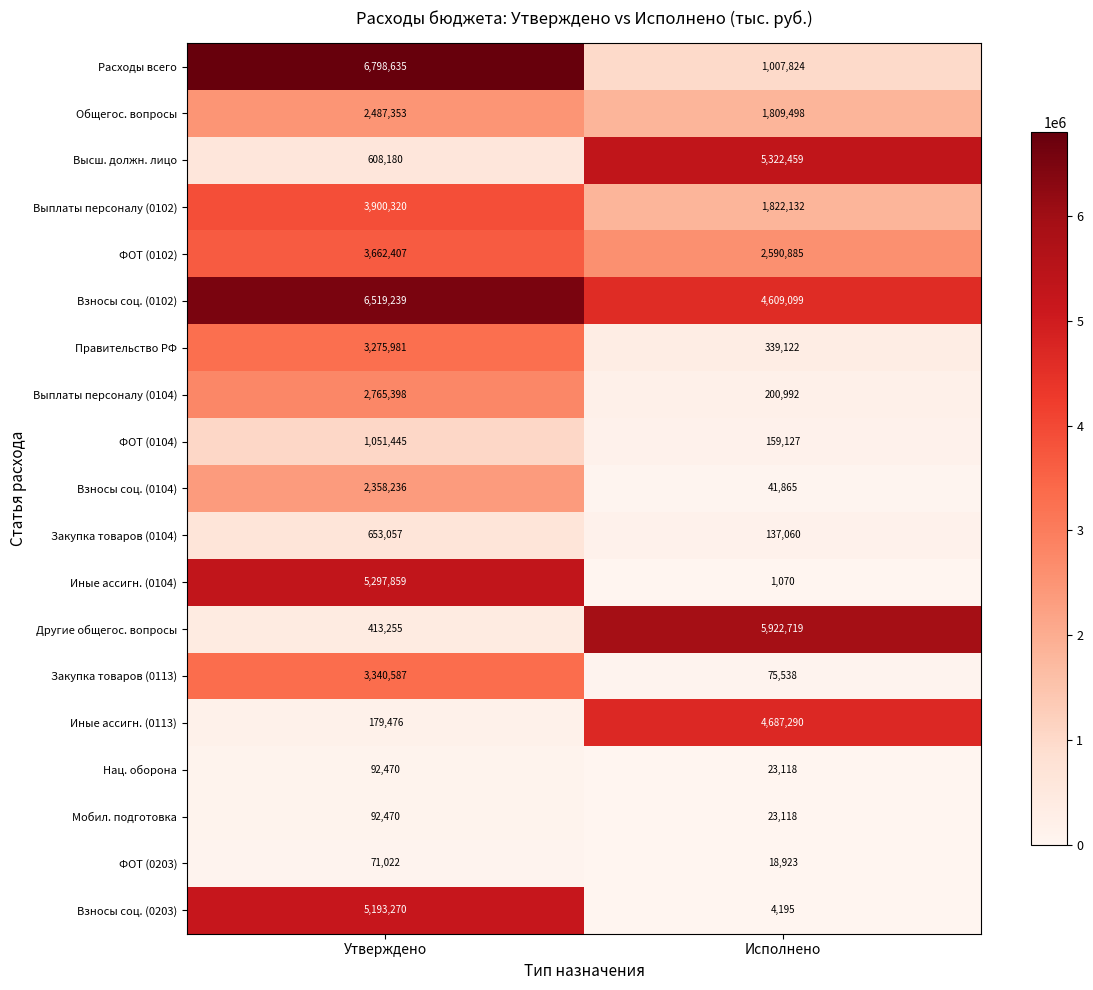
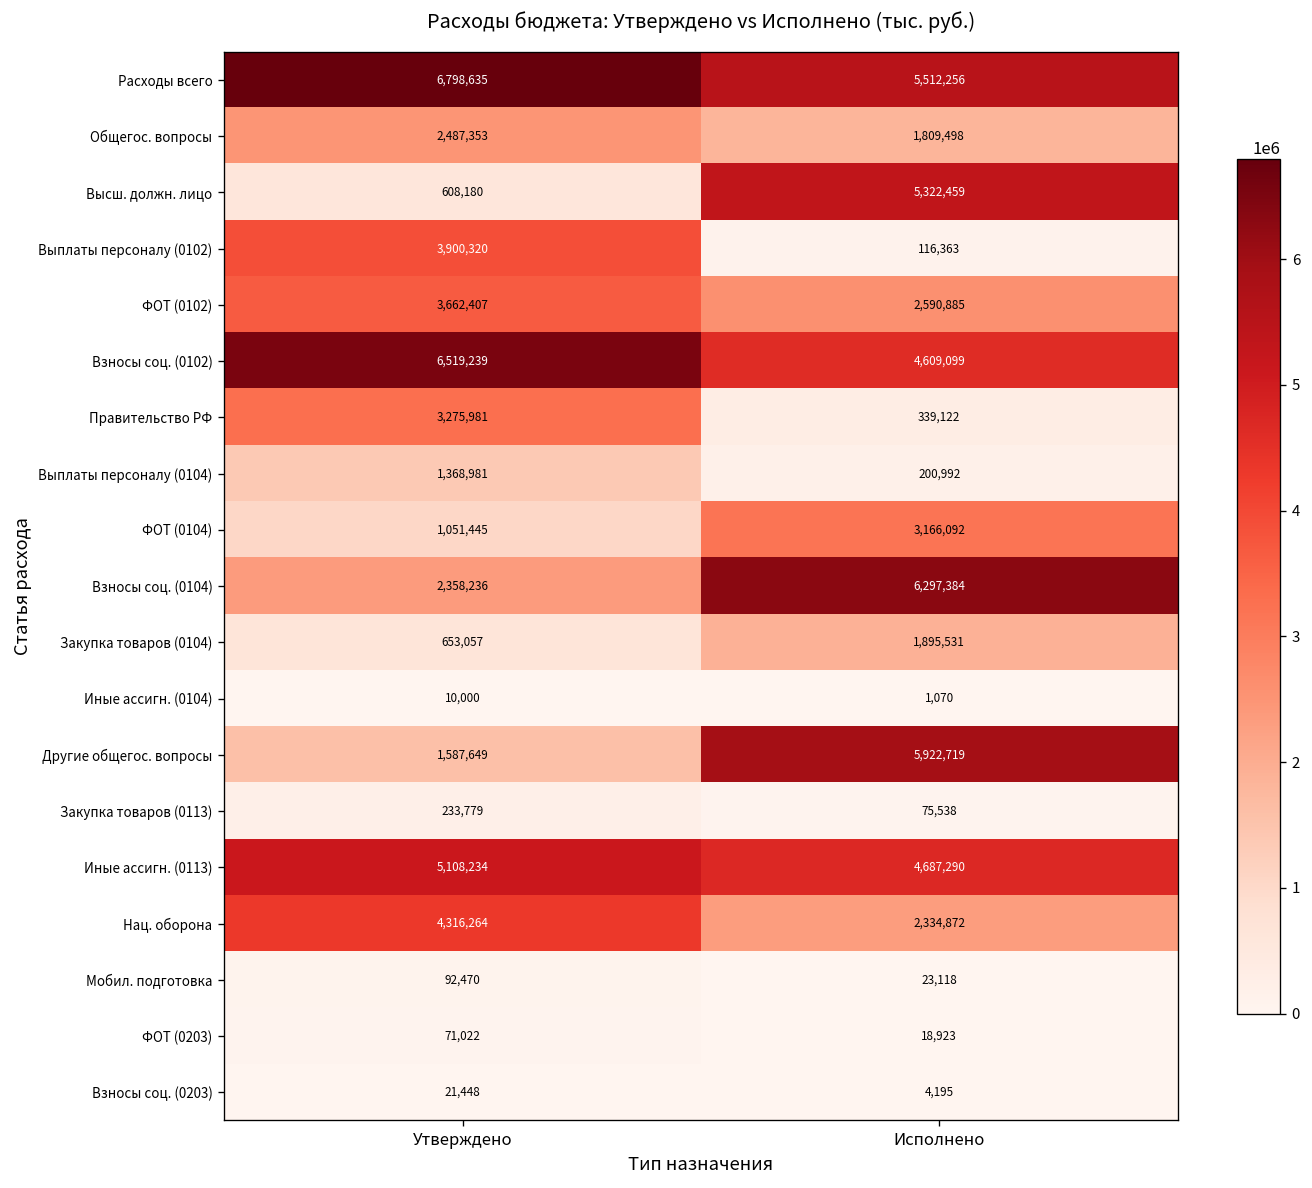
  {
    "Расходы всего": {
      "Утверждено": "6,798,635",
-     "Исполнено": "1,007,824"
+     "Исполнено": "5,512,256"
    },
    "Общегос. вопросы": {
      "Утверждено": "2,487,353",
      "Исполнено": "1,809,498"
    },
    "Высш. должн. лицо": {
      "Утверждено": "608,180",
      "Исполнено": "5,322,459"
    },
    "Выплаты персоналу (0102)": {
      "Утверждено": "3,900,320",
-     "Исполнено": "1,822,132"
+     "Исполнено": "116,363"
    },
    "ФОТ (0102)": {
      "Утверждено": "3,662,407",
      "Исполнено": "2,590,885"
    },
    "Взносы соц. (0102)": {
      "Утверждено": "6,519,239",
      "Исполнено": "4,609,099"
    },
    "Правительство РФ": {
      "Утверждено": "3,275,981",
      "Исполнено": "339,122"
    },
    "Выплаты персоналу (0104)": {
-     "Утверждено": "2,765,398",
+     "Утверждено": "1,368,981",
      "Исполнено": "200,992"
    },
    "ФОТ (0104)": {
      "Утверждено": "1,051,445",
-     "Исполнено": "159,127"
+     "Исполнено": "3,166,092"
    },
    "Взносы соц. (0104)": {
      "Утверждено": "2,358,236",
-     "Исполнено": "41,865"
+     "Исполнено": "6,297,384"
    },
    "Закупка товаров (0104)": {
      "Утверждено": "653,057",
-     "Исполнено": "137,060"
+     "Исполнено": "1,895,531"
    },
    "Иные ассигн. (0104)": {
-     "Утверждено": "5,297,859",
+     "Утверждено": "10,000",
      "Исполнено": "1,070"
    },
    "Другие общегос. вопросы": {
-     "Утверждено": "413,255",
+     "Утверждено": "1,587,649",
      "Исполнено": "5,922,719"
    },
    "Закупка товаров (0113)": {
-     "Утверждено": "3,340,587",
+     "Утверждено": "233,779",
      "Исполнено": "75,538"
    },
    "Иные ассигн. (0113)": {
-     "Утверждено": "179,476",
+     "Утверждено": "5,108,234",
      "Исполнено": "4,687,290"
    },
    "Нац. оборона": {
-     "Утверждено": "92,470",
-     "Исполнено": "23,118"
+     "Утверждено": "4,316,264",
+     "Исполнено": "2,334,872"
    },
    "Мобил. подготовка": {
      "Утверждено": "92,470",
      "Исполнено": "23,118"
    },
    "ФОТ (0203)": {
      "Утверждено": "71,022",
      "Исполнено": "18,923"
    },
    "Взносы соц. (0203)": {
-     "Утверждено": "5,193,270",
+     "Утверждено": "21,448",
      "Исполнено": "4,195"
    }
  }
